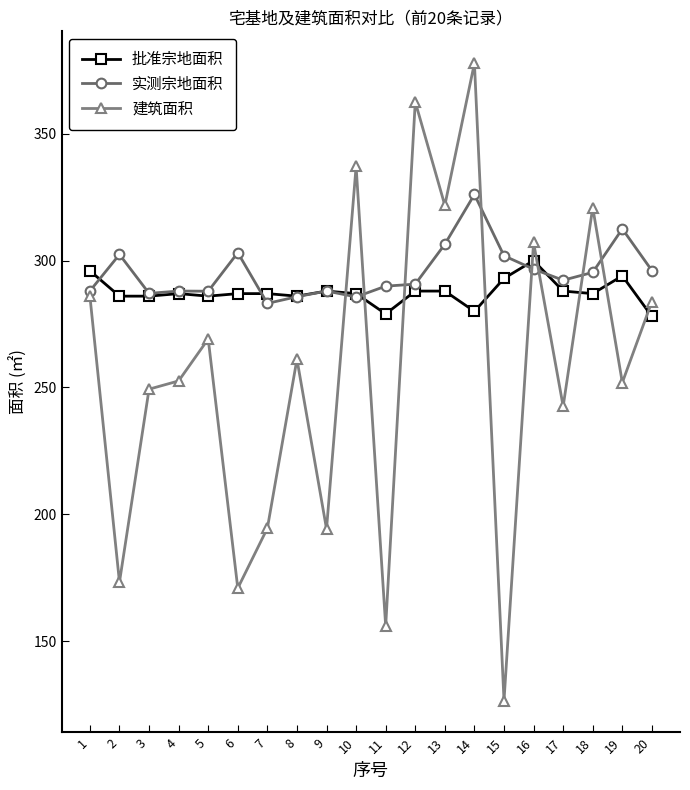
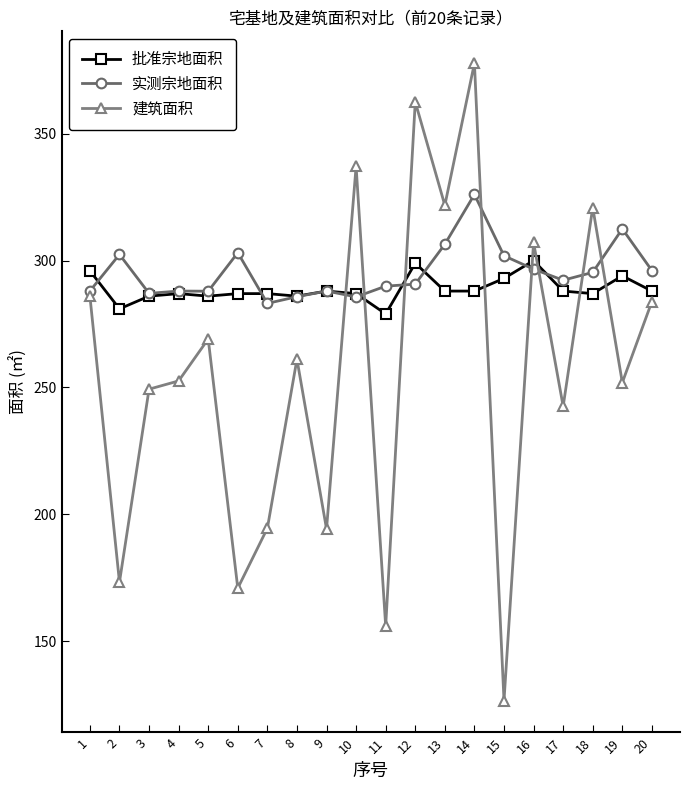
  {
    "批准宗地面积": {
      "1": 296,
-     "2": 286,
+     "2": 281,
      "3": 286,
      "5": 286,
      "6": 287,
      "7": 287,
      "10": 287,
      "11": 279,
-     "12": 288,
+     "12": 299,
      "13": 288,
-     "14": 280,
+     "14": 288,
      "15": 293,
      "16": 300,
      "17": 288,
      "18": 287,
      "19": 294,
-     "20": 278
+     "20": 288
    }
  }
